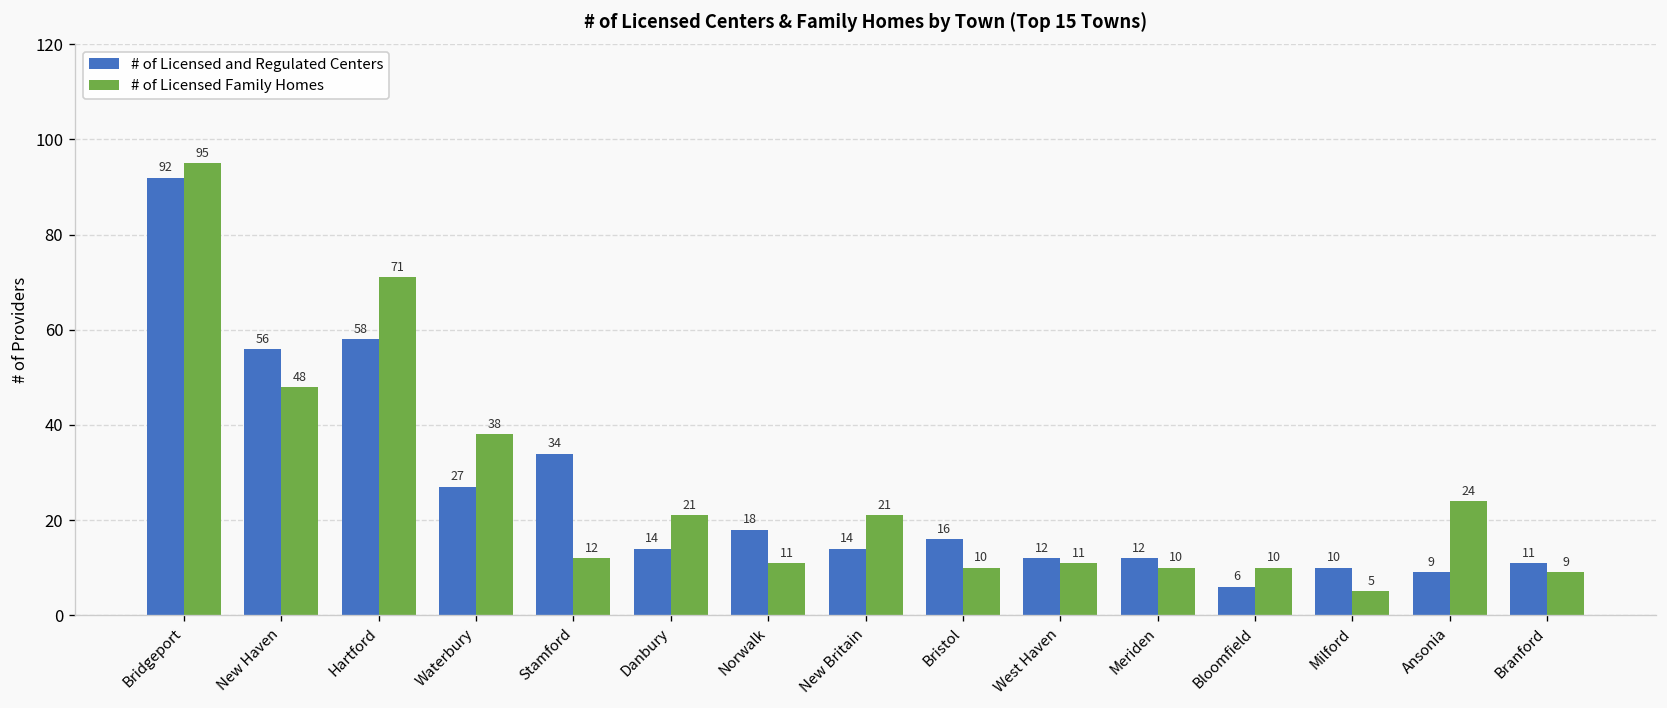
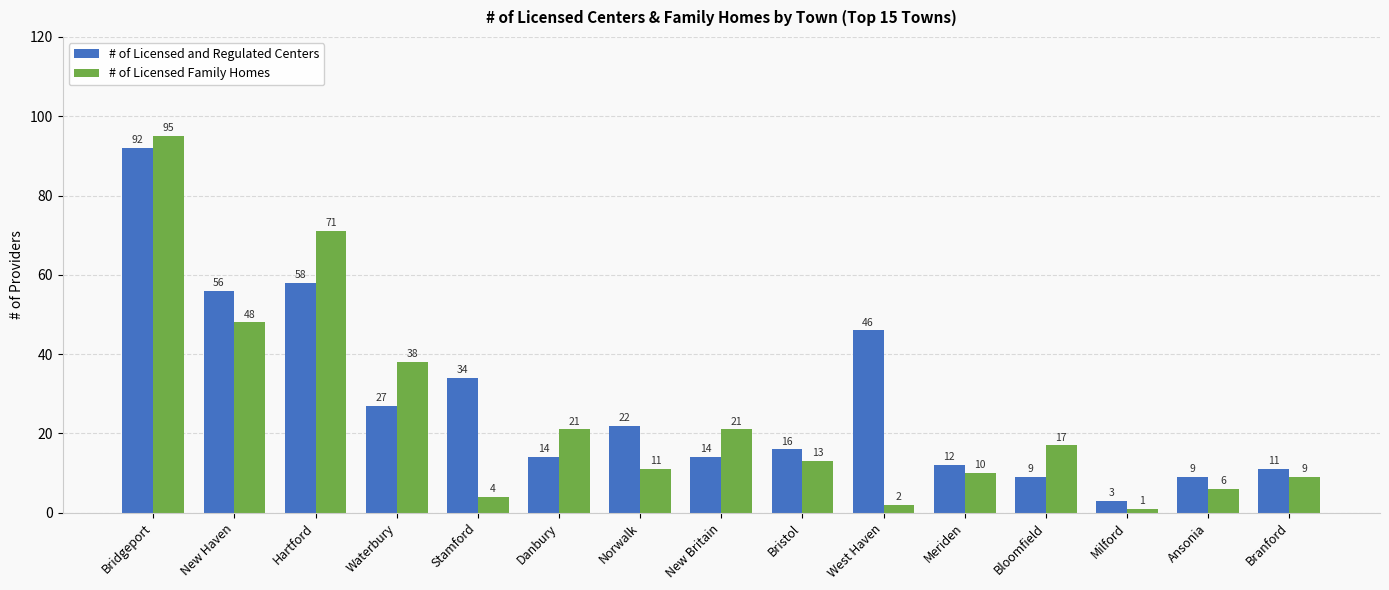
  {
    "# of Licensed and Regulated Centers": {
      "Bridgeport": 92,
      "New Haven": 56,
      "Hartford": 58,
      "Waterbury": 27,
      "Stamford": 34,
      "Danbury": 14,
-     "Norwalk": 18,
+     "Norwalk": 22,
      "New Britain": 14,
      "Bristol": 16,
-     "West Haven": 12,
+     "West Haven": 46,
      "Meriden": 12,
-     "Bloomfield": 6,
-     "Milford": 10,
+     "Bloomfield": 9,
+     "Milford": 3,
      "Ansonia": 9,
      "Branford": 11
    },
    "# of Licensed Family Homes": {
      "Bridgeport": 95,
      "New Haven": 48,
      "Hartford": 71,
      "Waterbury": 38,
-     "Stamford": 12,
+     "Stamford": 4,
      "Danbury": 21,
      "Norwalk": 11,
      "New Britain": 21,
-     "Bristol": 10,
-     "West Haven": 11,
+     "Bristol": 13,
+     "West Haven": 2,
      "Meriden": 10,
-     "Bloomfield": 10,
-     "Milford": 5,
-     "Ansonia": 24,
+     "Bloomfield": 17,
+     "Milford": 1,
+     "Ansonia": 6,
      "Branford": 9
    }
  }
